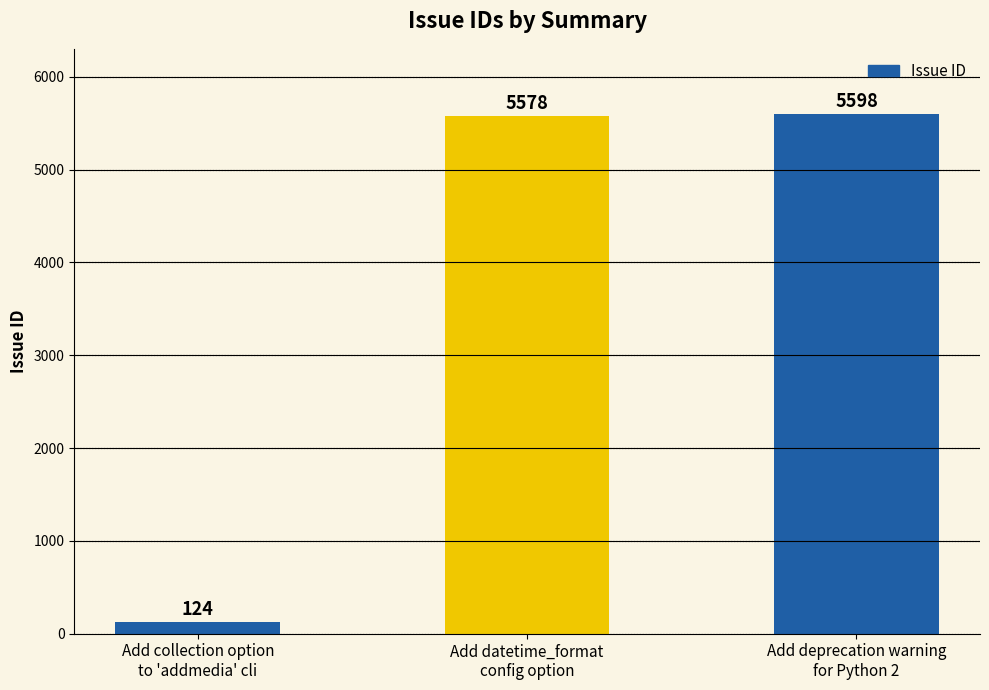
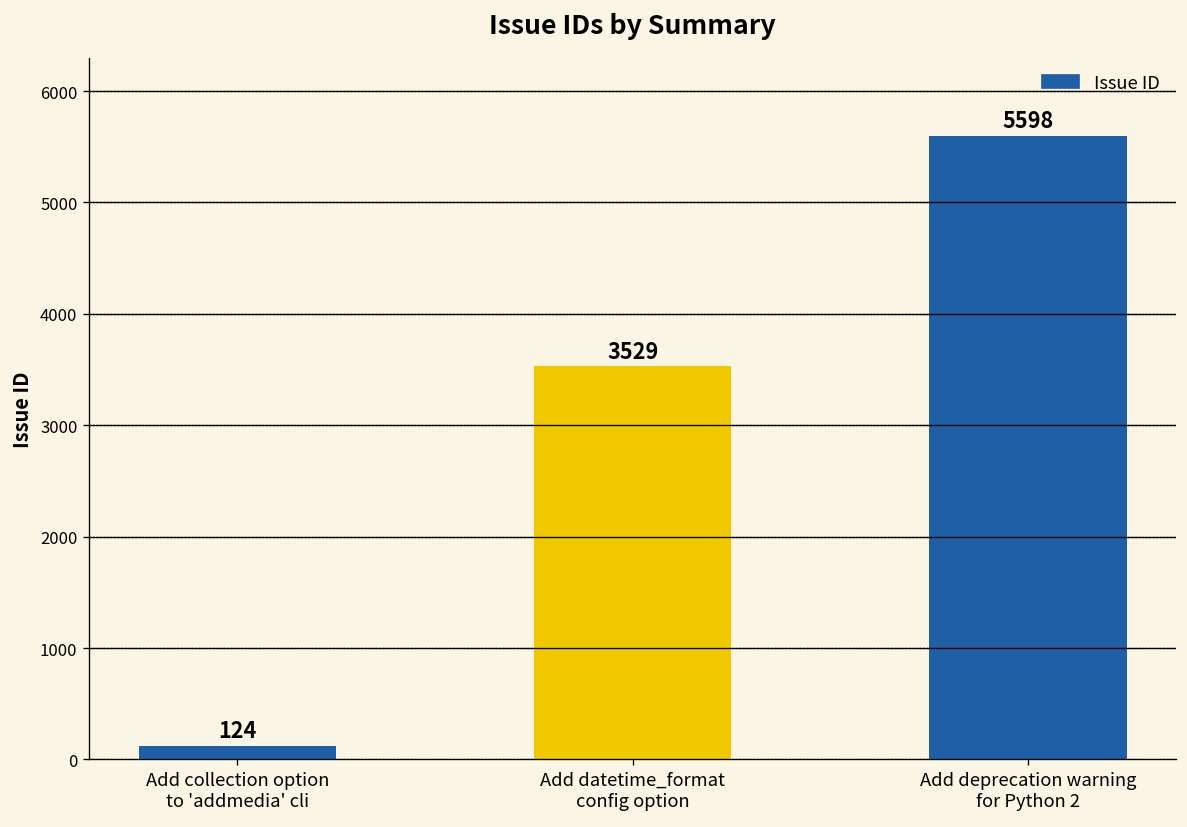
  {
    "Add collection option to 'addmedia' cli": 124,
-   "Add datetime_format config option": 5578,
+   "Add datetime_format config option": 3529,
    "Add deprecation warning for Python 2": 5598
  }
